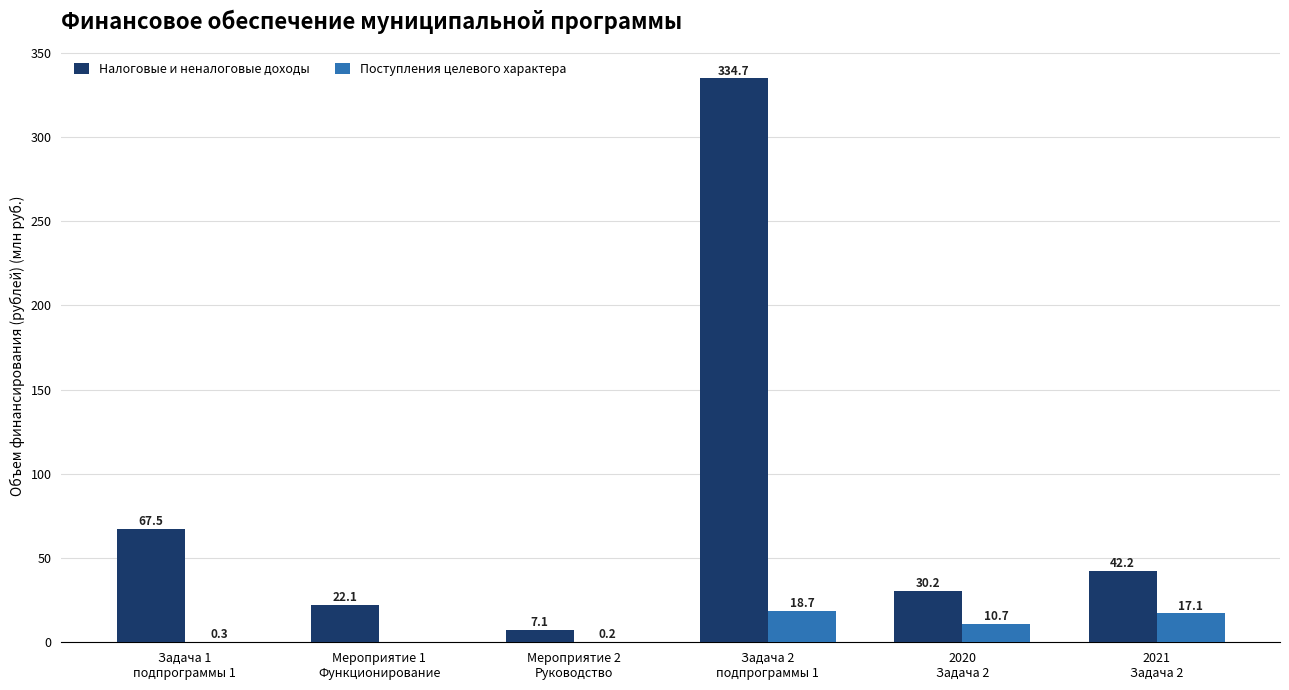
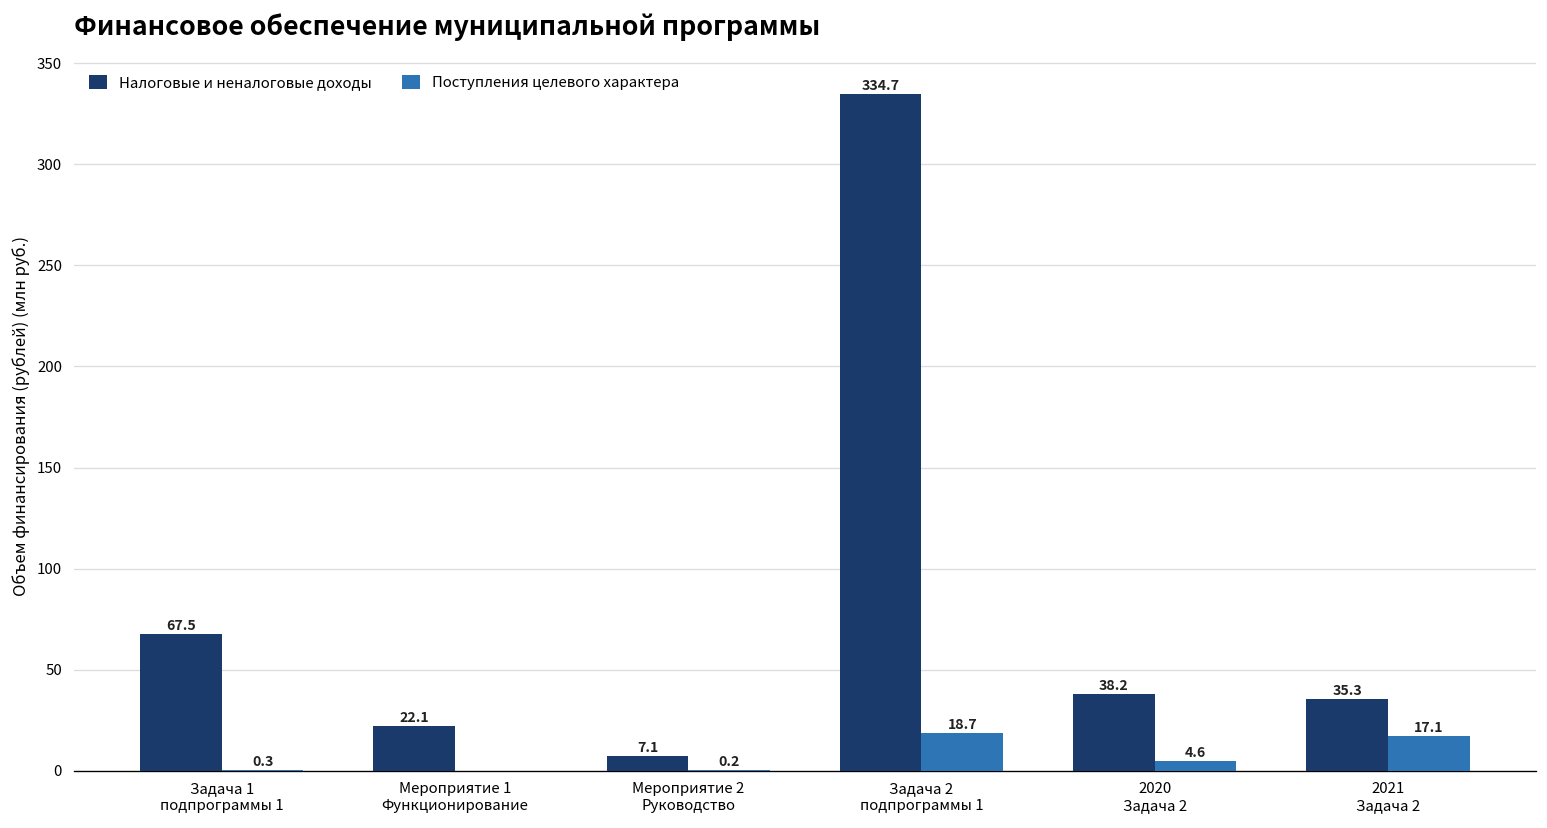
  {
    "Налоговые и неналоговые доходы": {
      "Задача 1 подпрограммы 1": 67.5,
      "Мероприятие 1 Функционирование": 22.1,
      "Мероприятие 2 Руководство": 7.1,
      "Задача 2 подпрограммы 1": 334.7,
-     "2020 Задача 2": 30.2,
-     "2021 Задача 2": 42.2
+     "2020 Задача 2": 38.2,
+     "2021 Задача 2": 35.3
    },
    "Поступления целевого характера": {
      "Задача 1 подпрограммы 1": 0.3,
      "Мероприятие 2 Руководство": 0.2,
      "Задача 2 подпрограммы 1": 18.7,
-     "2020 Задача 2": 10.7,
+     "2020 Задача 2": 4.6,
      "2021 Задача 2": 17.1
    }
  }
